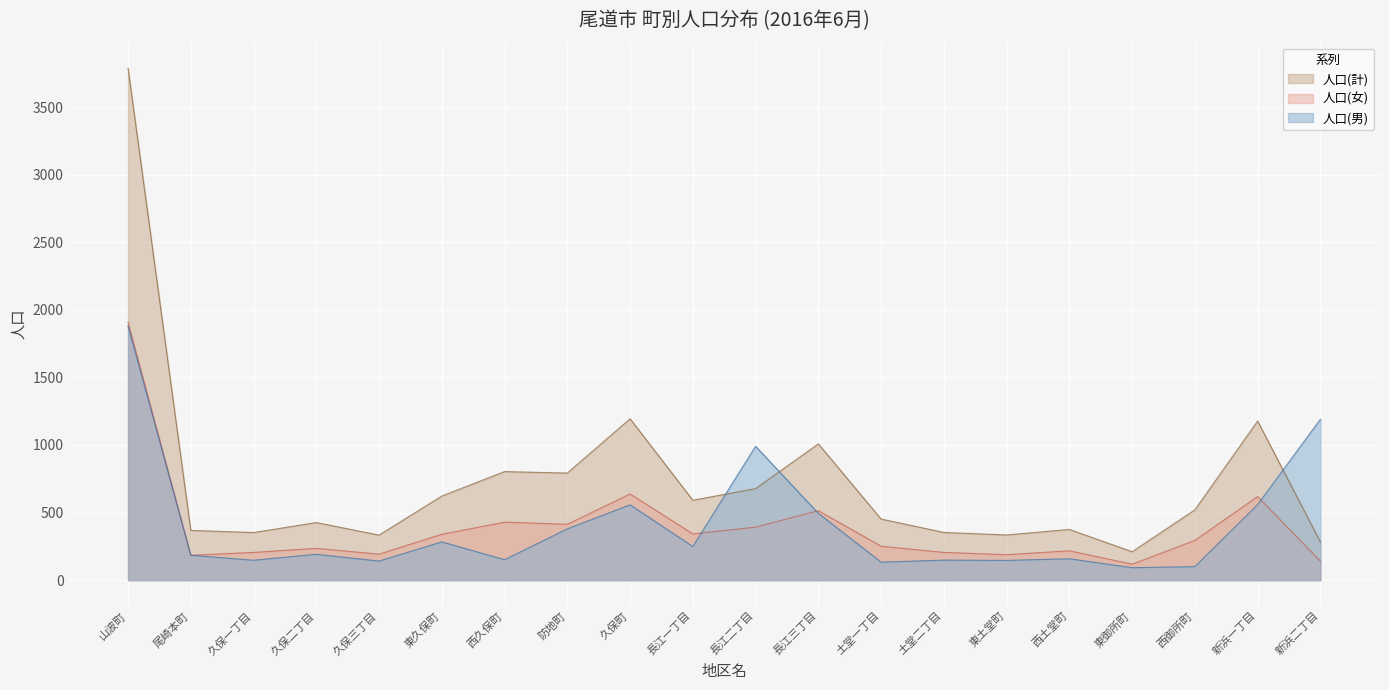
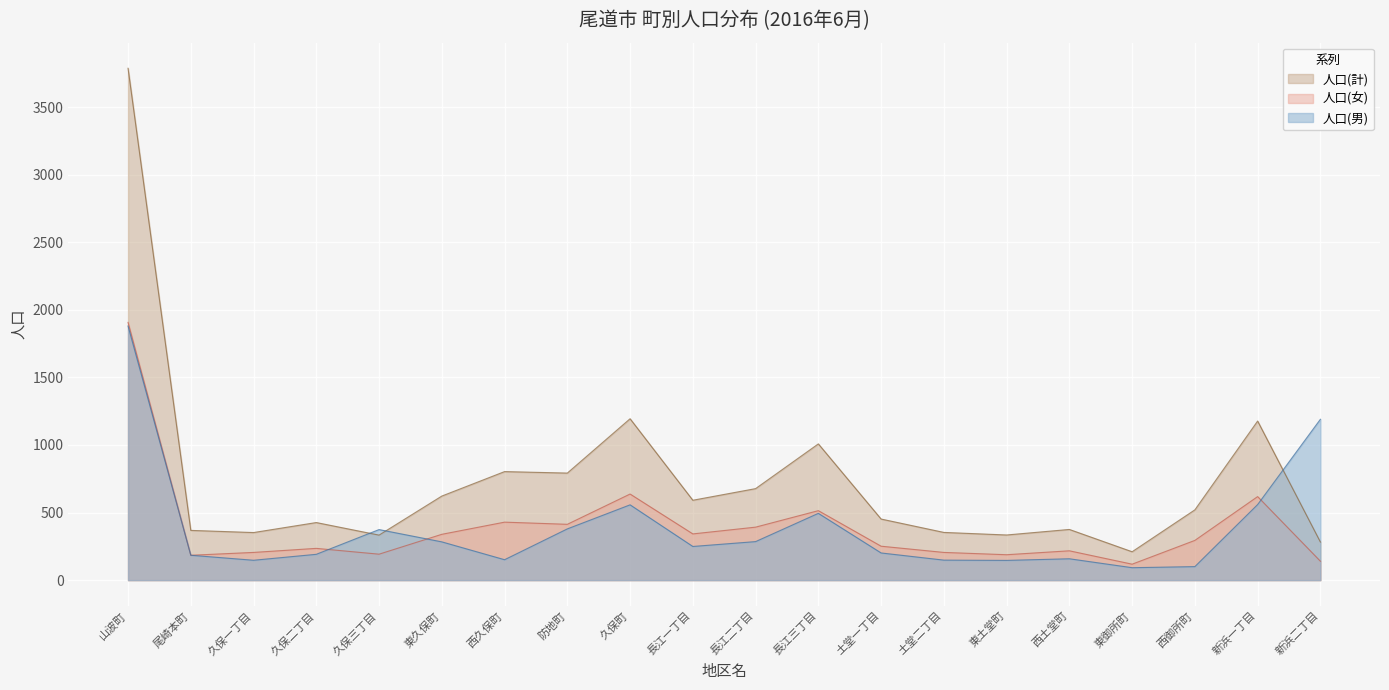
  {
    "人口(男)": {
      "山波町": 1880,
      "久保一丁目": 150,
      "久保二丁目": 190,
-     "久保三丁目": 140,
+     "久保三丁目": 370,
      "東久保町": 280,
      "西久保町": 150,
      "防地町": 380,
      "久保町": 560,
      "長江一丁目": 250,
-     "長江二丁目": 990,
+     "長江二丁目": 290,
      "長江三丁目": 490,
-     "土堂一丁目": 130,
+     "土堂一丁目": 200,
      "土堂二丁目": 150,
      "東土堂町": 150,
      "西土堂町": 160,
      "東御所町": 90,
      "西御所町": 100,
      "新浜一丁目": 560,
      "新浜二丁目": 1190
    }
  }
